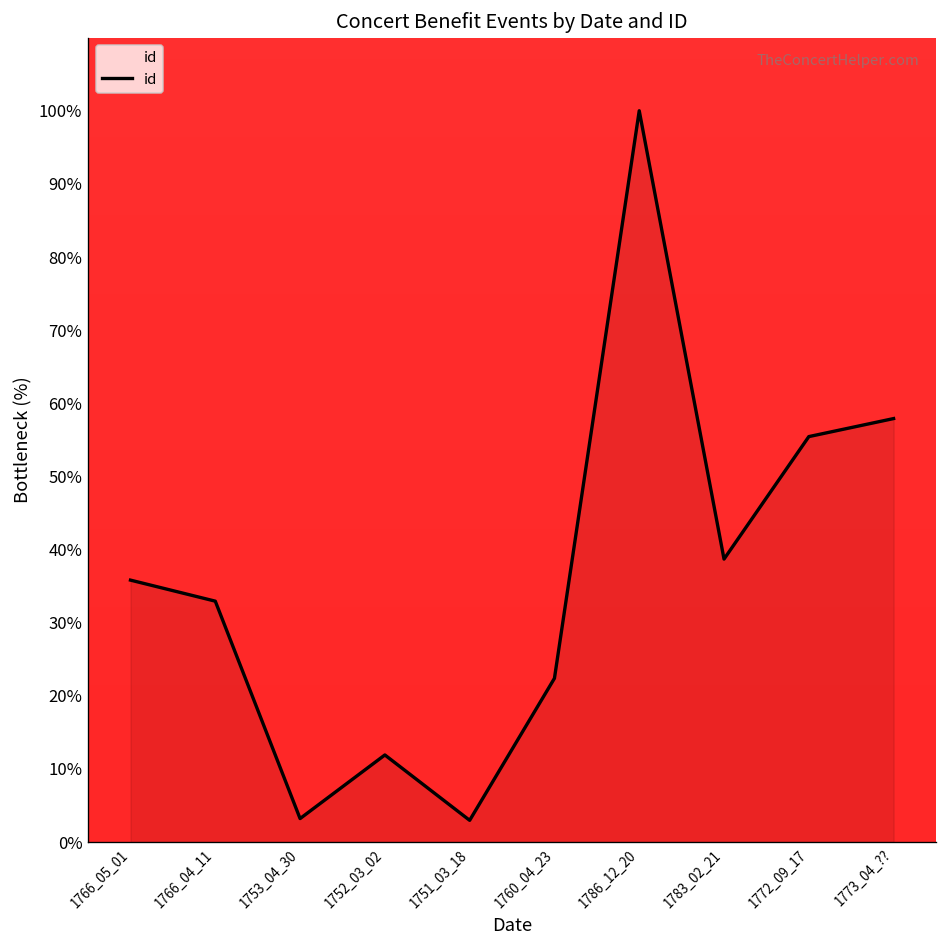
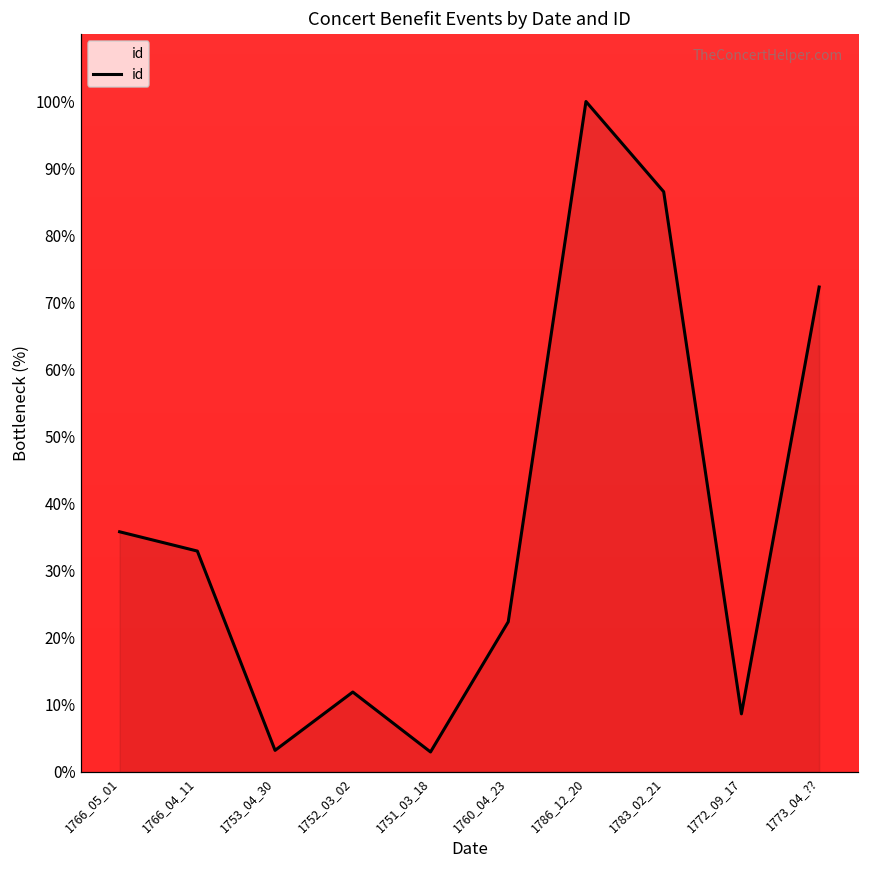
  {
    "1766_05_01": "36%",
    "1766_04_11": "33%",
    "1753_04_30": "3%",
    "1752_03_02": "12%",
    "1751_03_18": "3%",
    "1760_04_23": "22%",
    "1786_12_20": "100%",
-   "1783_02_21": "39%",
-   "1772_09_17": "55%",
-   "1773_04_??": "58%"
+   "1783_02_21": "87%",
+   "1772_09_17": "9%",
+   "1773_04_??": "72%"
  }
